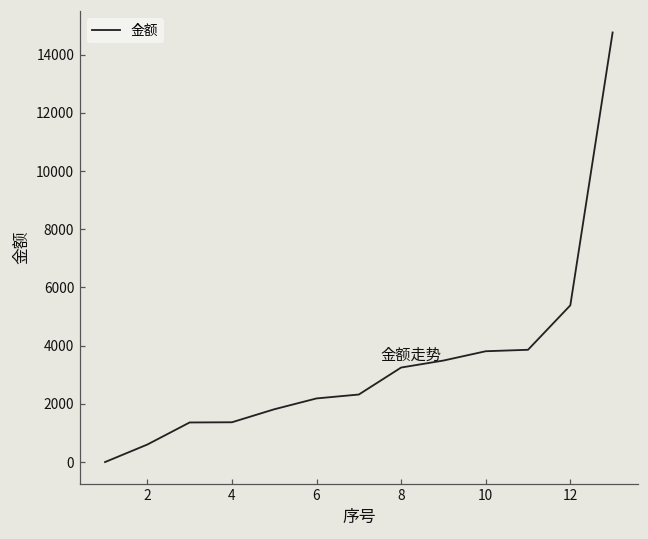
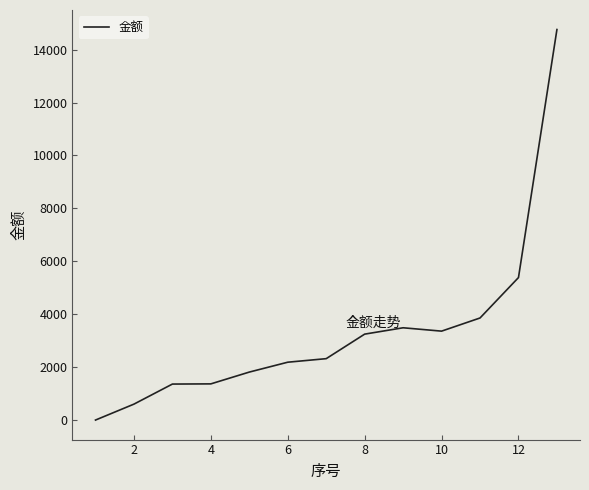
  {
    "2": 600,
    "4": 1400,
    "6": 2200,
    "8": 3300,
-   "10": 3800,
+   "10": 3400,
    "12": 5400
  }
